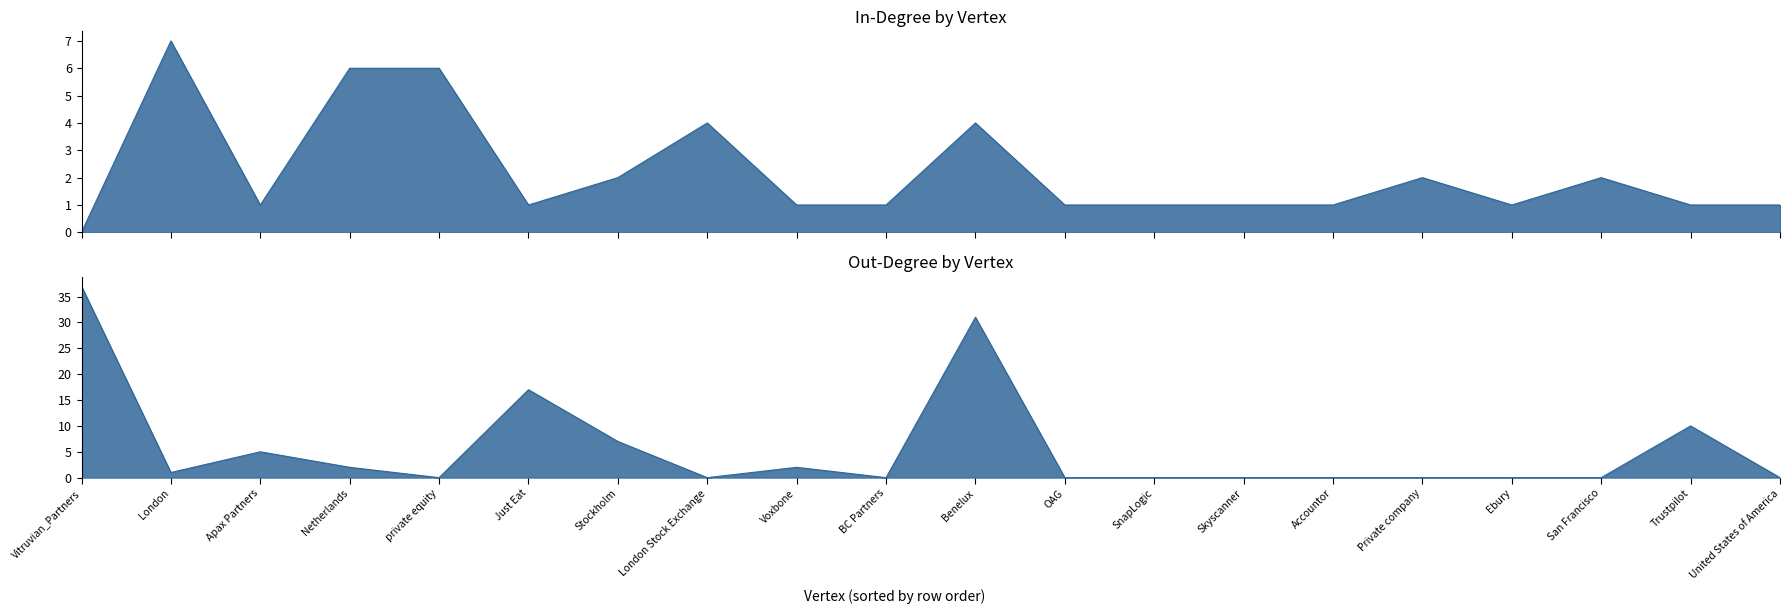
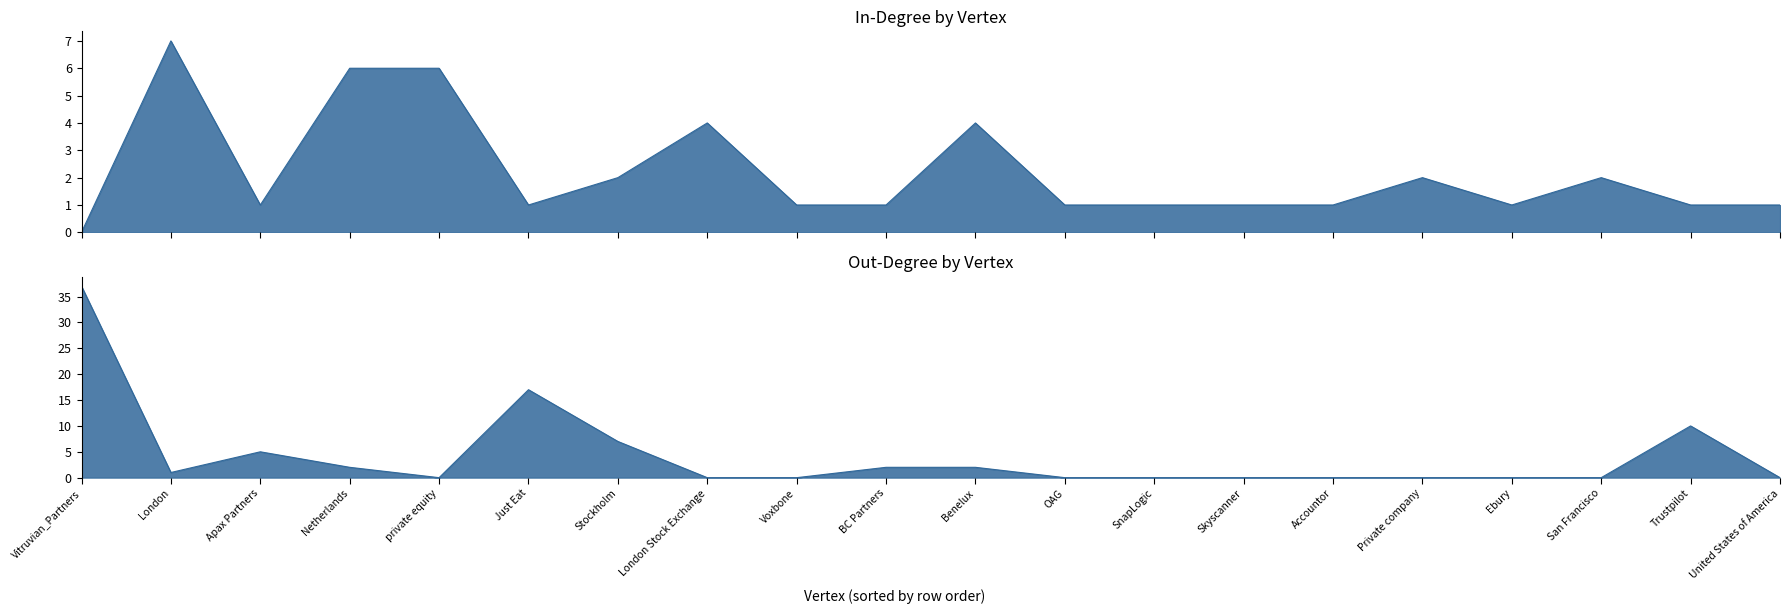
  {
    "Out-Degree by Vertex": {
      "Vitruvian_Partners": 37,
      "London": 1,
      "Apax Partners": 5,
      "Netherlands": 2,
      "private equity": 0,
      "Just Eat": 17,
      "Stockholm": 7,
      "London Stock Exchange": 0,
-     "Voxbone": 2,
-     "BC Partners": 0,
-     "Benelux": 31,
+     "Voxbone": 0,
+     "BC Partners": 2,
+     "Benelux": 2,
      "OAG": 0,
      "SnapLogic": 0,
      "Skyscanner": 0,
      "Accountor": 0,
      "Private company": 0,
      "Ebury": 0,
      "San Francisco": 0,
      "Trustpilot": 10,
      "United States of America": 0
    }
  }
